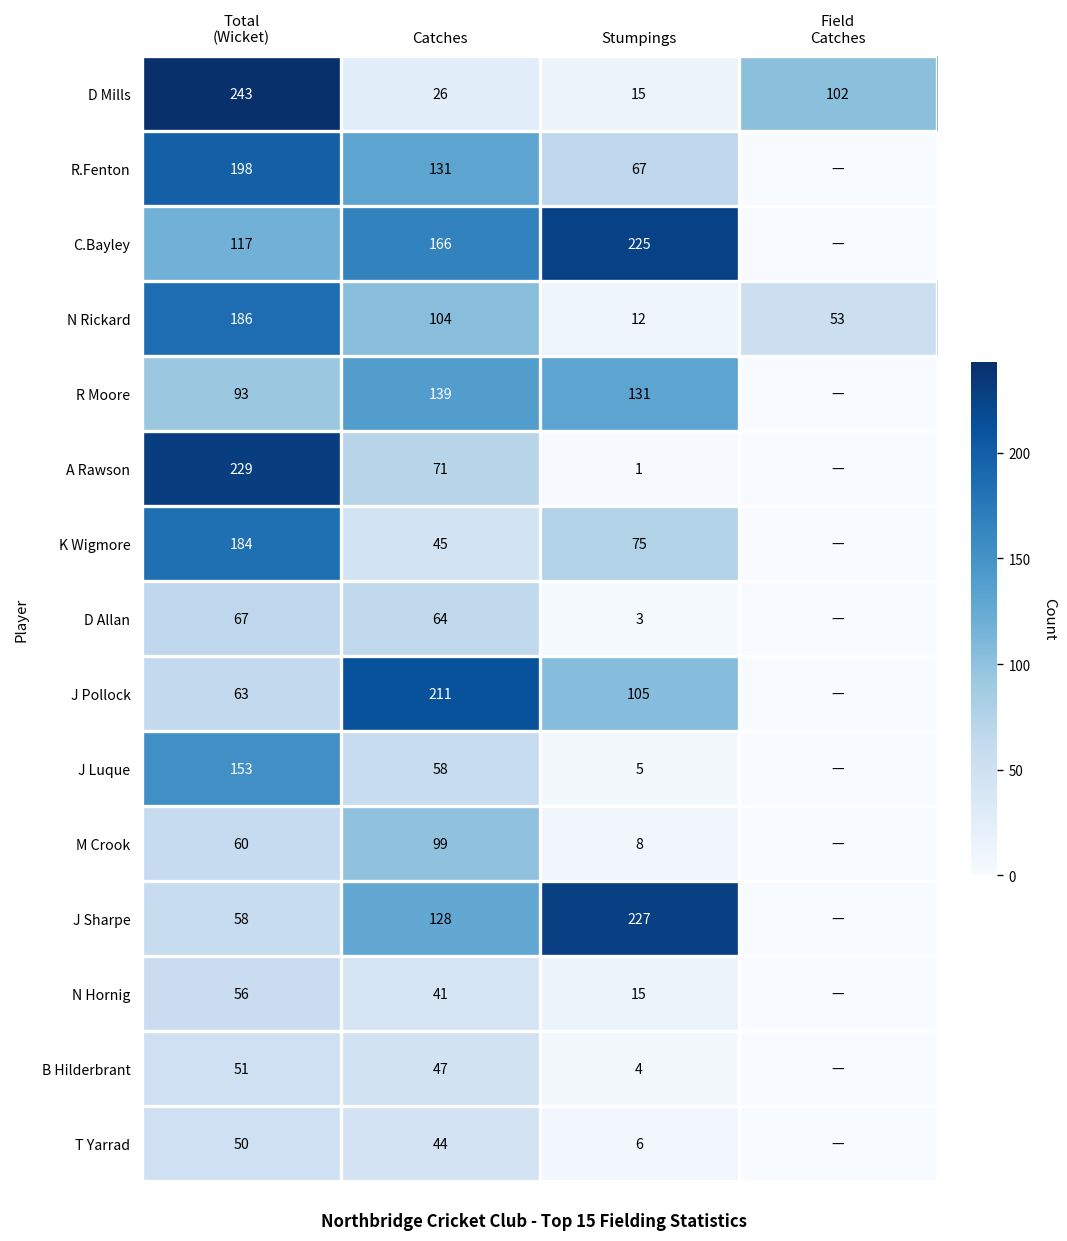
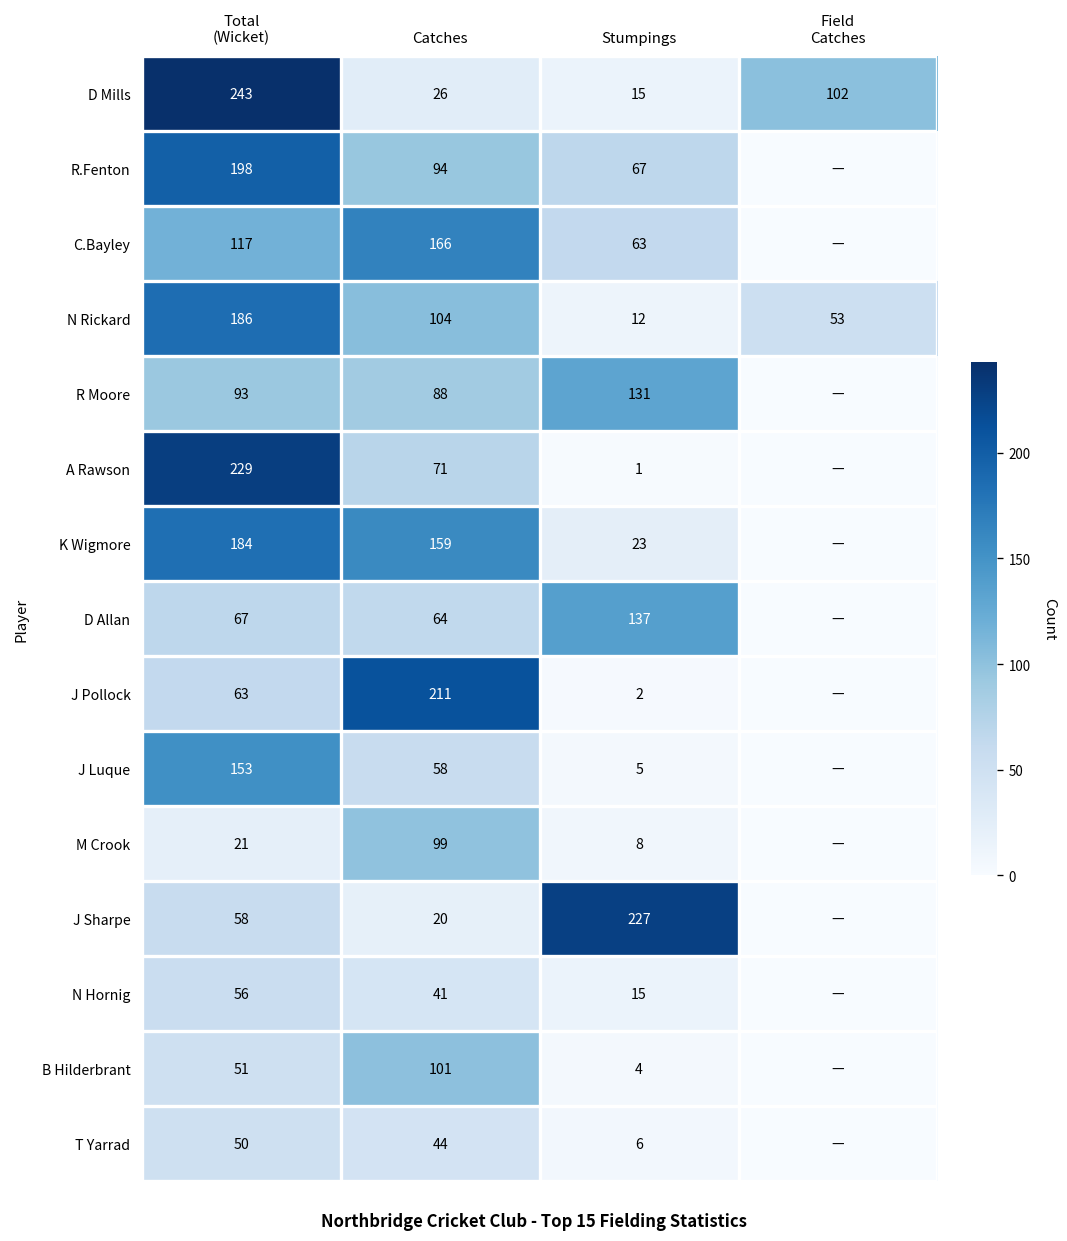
  {
    "D Mills": {
      "Total (Wicket)": 243,
      "Catches": 26,
      "Stumpings": 15,
      "Field Catches": 102
    },
    "R.Fenton": {
      "Total (Wicket)": 198,
-     "Catches": 131,
+     "Catches": 94,
      "Stumpings": 67
    },
    "C.Bayley": {
      "Total (Wicket)": 117,
      "Catches": 166,
-     "Stumpings": 225
+     "Stumpings": 63
    },
    "N Rickard": {
      "Total (Wicket)": 186,
      "Catches": 104,
      "Stumpings": 12,
      "Field Catches": 53
    },
    "R Moore": {
      "Total (Wicket)": 93,
-     "Catches": 139,
+     "Catches": 88,
      "Stumpings": 131
    },
    "A Rawson": {
      "Total (Wicket)": 229,
      "Catches": 71,
      "Stumpings": 1
    },
    "K Wigmore": {
      "Total (Wicket)": 184,
-     "Catches": 45,
-     "Stumpings": 75
+     "Catches": 159,
+     "Stumpings": 23
    },
    "D Allan": {
      "Total (Wicket)": 67,
      "Catches": 64,
-     "Stumpings": 3
+     "Stumpings": 137
    },
    "J Pollock": {
      "Total (Wicket)": 63,
      "Catches": 211,
-     "Stumpings": 105
+     "Stumpings": 2
    },
    "J Luque": {
      "Total (Wicket)": 153,
      "Catches": 58,
      "Stumpings": 5
    },
    "M Crook": {
-     "Total (Wicket)": 60,
+     "Total (Wicket)": 21,
      "Catches": 99,
      "Stumpings": 8
    },
    "J Sharpe": {
      "Total (Wicket)": 58,
-     "Catches": 128,
+     "Catches": 20,
      "Stumpings": 227
    },
    "N Hornig": {
      "Total (Wicket)": 56,
      "Catches": 41,
      "Stumpings": 15
    },
    "B Hilderbrant": {
      "Total (Wicket)": 51,
-     "Catches": 47,
+     "Catches": 101,
      "Stumpings": 4
    },
    "T Yarrad": {
      "Total (Wicket)": 50,
      "Catches": 44,
      "Stumpings": 6
    }
  }
